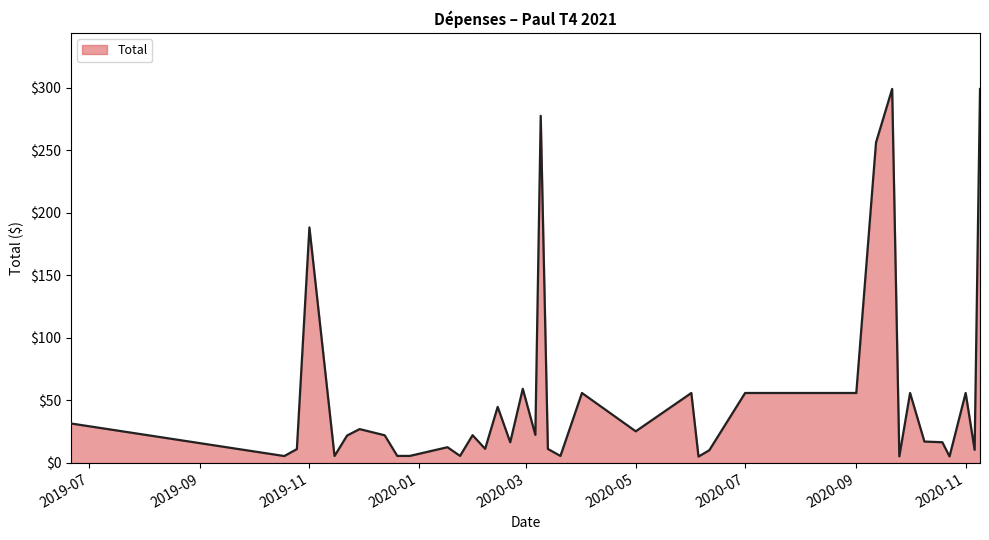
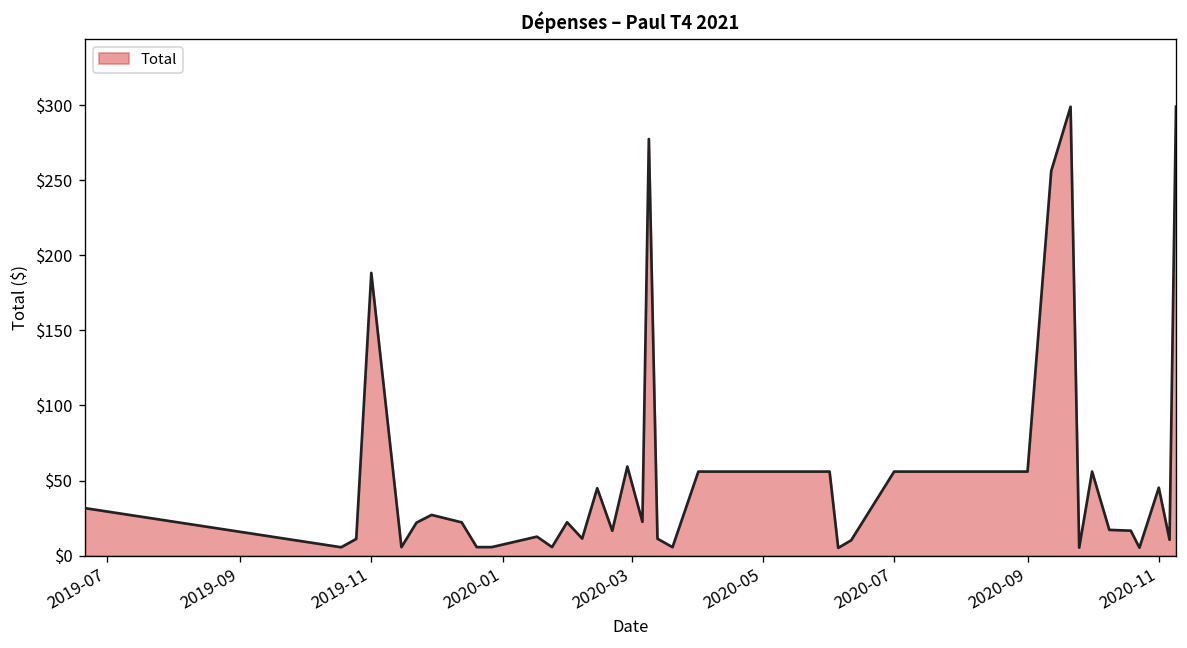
  {
    "2019-11": "$188",
-   "2020-05": "$25",
+   "2020-05": "$56",
    "2020-07": "$56",
    "2020-09": "$56",
-   "2020-11": "$56"
+   "2020-11": "$45"
  }
